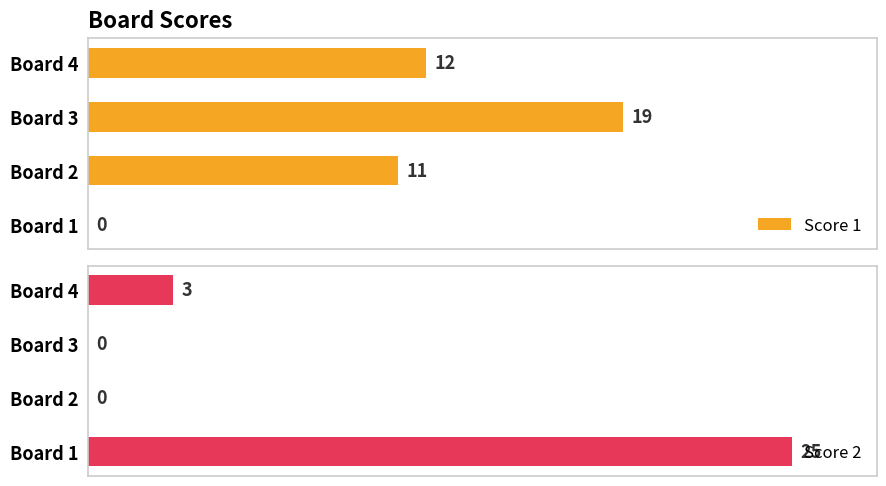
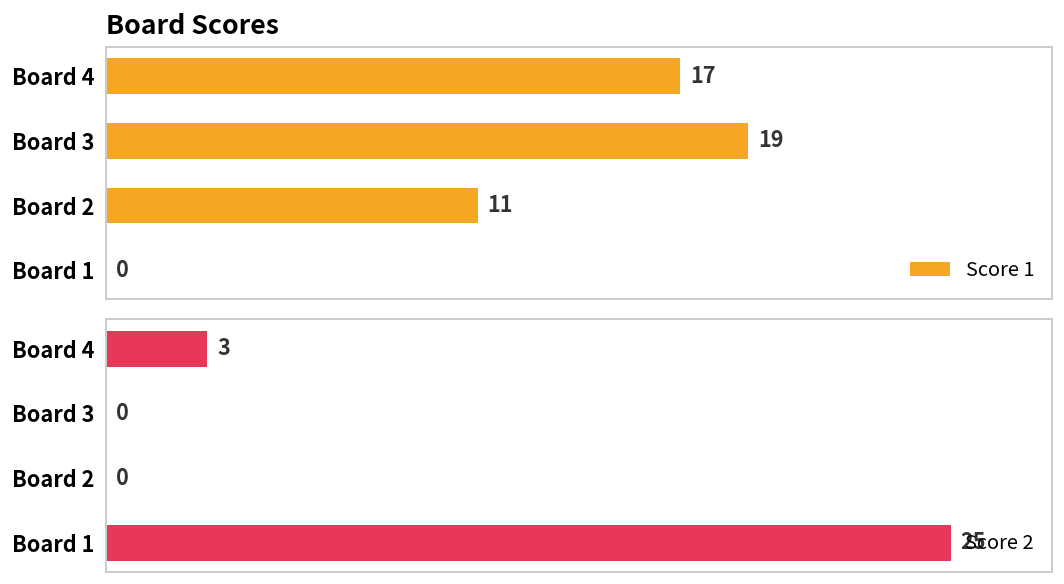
  {
    "Board Scores": {
-     "Board 4": 12,
+     "Board 4": 17,
      "Board 3": 19,
      "Board 2": 11,
      "Board 1": 0
    }
  }
